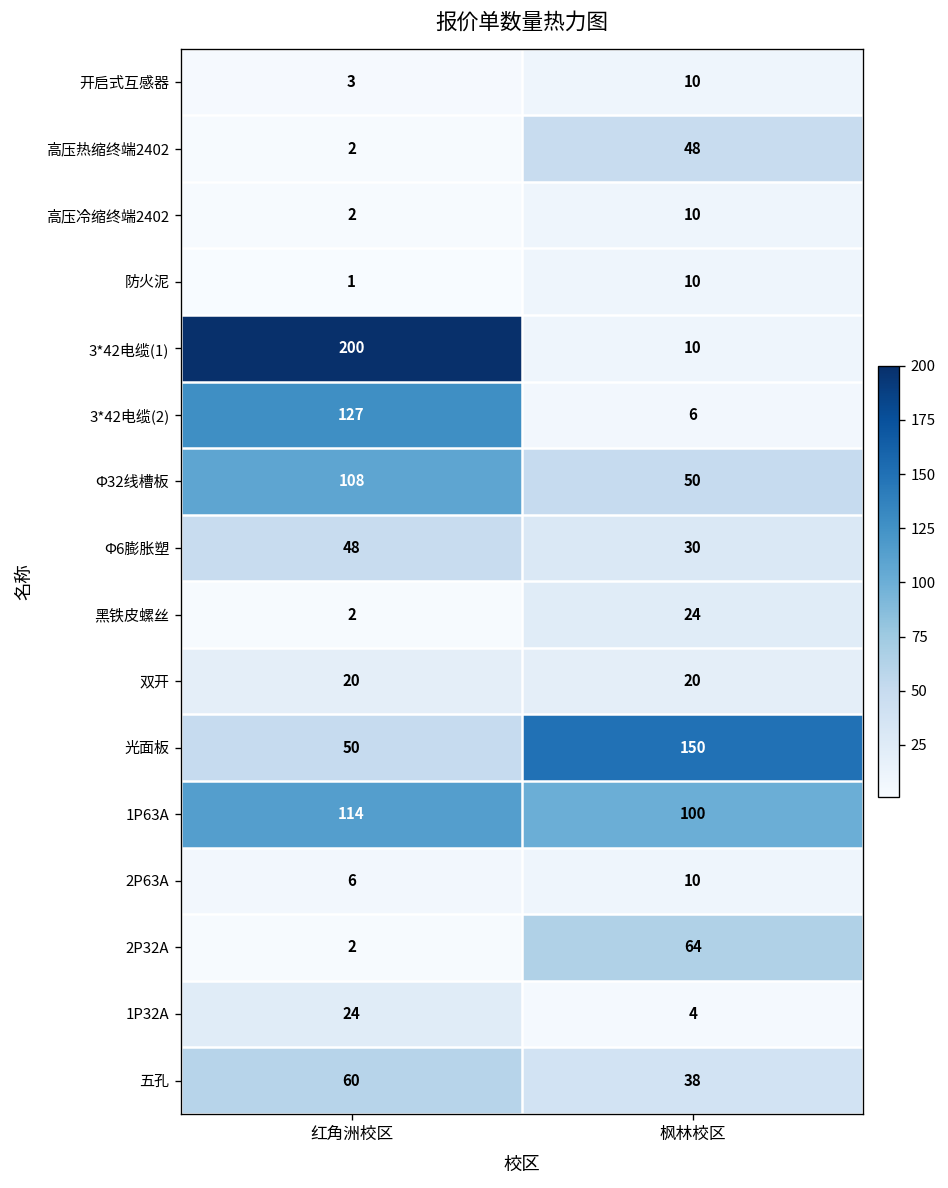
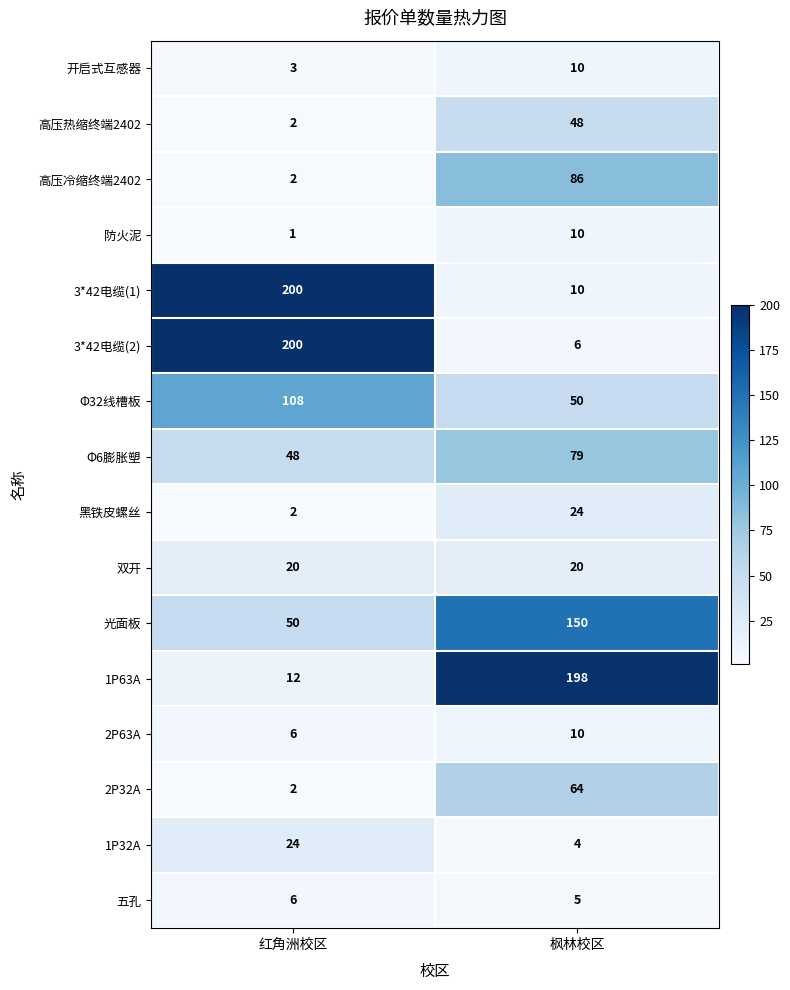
  {
    "开启式互感器": {
      "红角洲校区": 3,
      "枫林校区": 10
    },
    "高压热缩终端2402": {
      "红角洲校区": 2,
      "枫林校区": 48
    },
    "高压冷缩终端2402": {
      "红角洲校区": 2,
-     "枫林校区": 10
+     "枫林校区": 86
    },
    "防火泥": {
      "红角洲校区": 1,
      "枫林校区": 10
    },
    "3*42电缆(1)": {
      "红角洲校区": 200,
      "枫林校区": 10
    },
    "3*42电缆(2)": {
-     "红角洲校区": 127,
+     "红角洲校区": 200,
      "枫林校区": 6
    },
    "Φ32线槽板": {
      "红角洲校区": 108,
      "枫林校区": 50
    },
    "Φ6膨胀塑": {
      "红角洲校区": 48,
-     "枫林校区": 30
+     "枫林校区": 79
    },
    "黑铁皮螺丝": {
      "红角洲校区": 2,
      "枫林校区": 24
    },
    "双开": {
      "红角洲校区": 20,
      "枫林校区": 20
    },
    "光面板": {
      "红角洲校区": 50,
      "枫林校区": 150
    },
    "1P63A": {
-     "红角洲校区": 114,
-     "枫林校区": 100
+     "红角洲校区": 12,
+     "枫林校区": 198
    },
    "2P63A": {
      "红角洲校区": 6,
      "枫林校区": 10
    },
    "2P32A": {
      "红角洲校区": 2,
      "枫林校区": 64
    },
    "1P32A": {
      "红角洲校区": 24,
      "枫林校区": 4
    },
    "五孔": {
-     "红角洲校区": 60,
-     "枫林校区": 38
+     "红角洲校区": 6,
+     "枫林校区": 5
    }
  }
